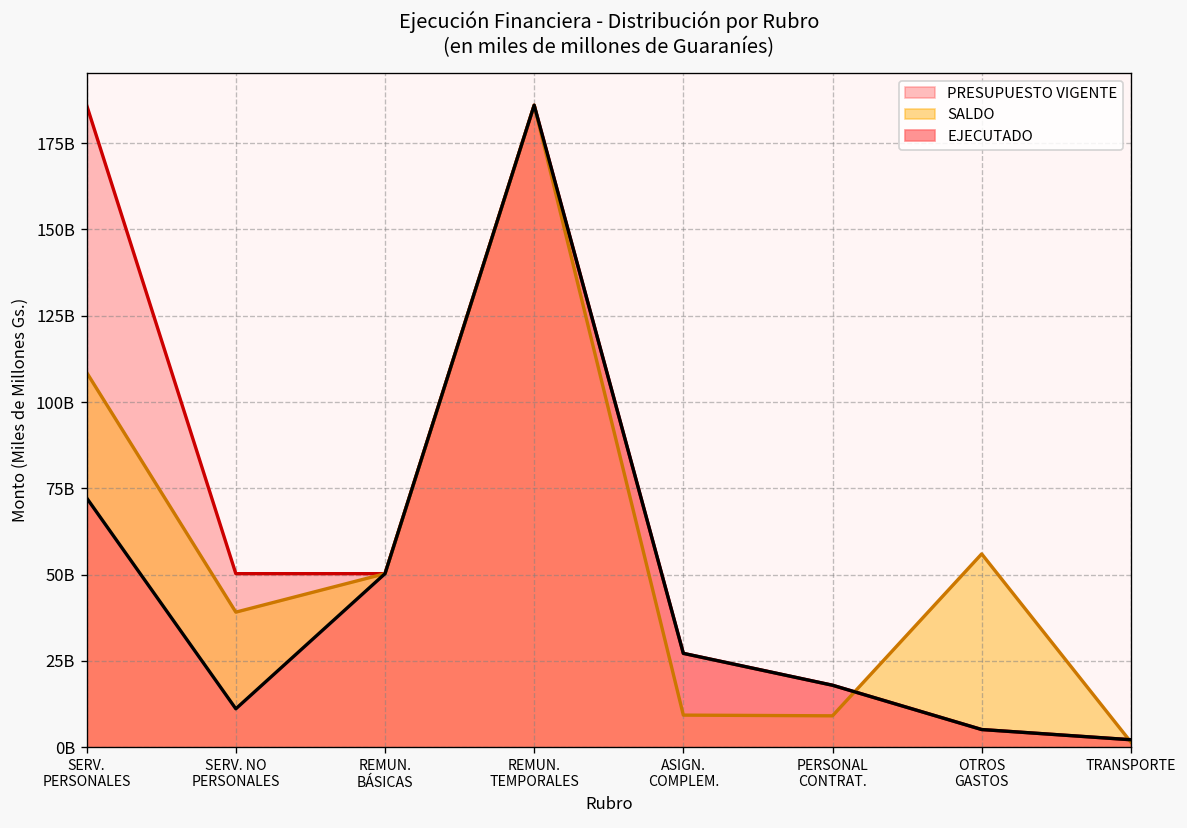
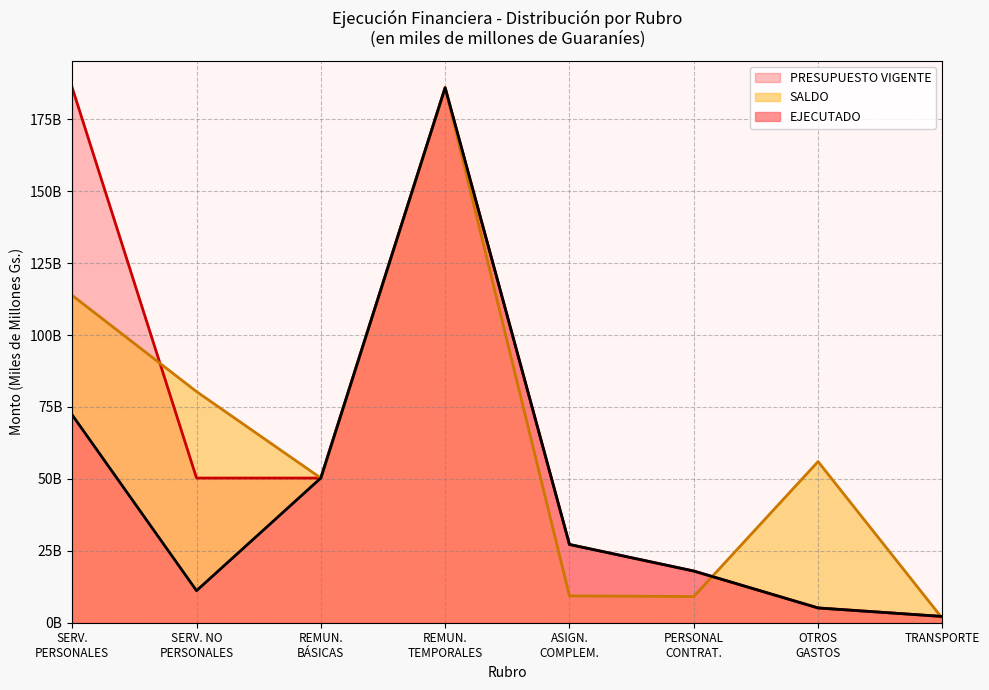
  {
    "SALDO": {
-     "SERV. PERSONALES": 109000000000,
-     "SERV. NO PERSONALES": 39000000000,
+     "SERV. PERSONALES": 114000000000,
+     "SERV. NO PERSONALES": 80000000000,
      "ASIGN. COMPLEM.": 9000000000,
      "PERSONAL CONTRAT.": 9000000000,
      "OTROS GASTOS": 56000000000
    }
  }
